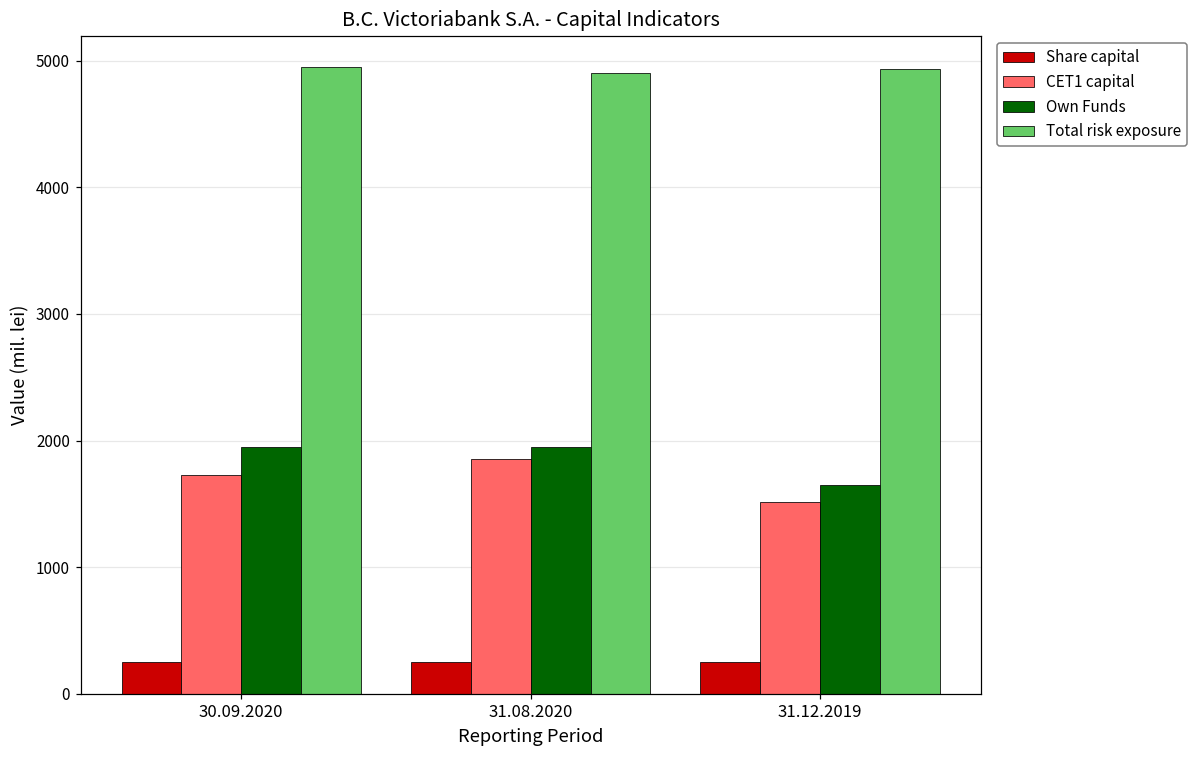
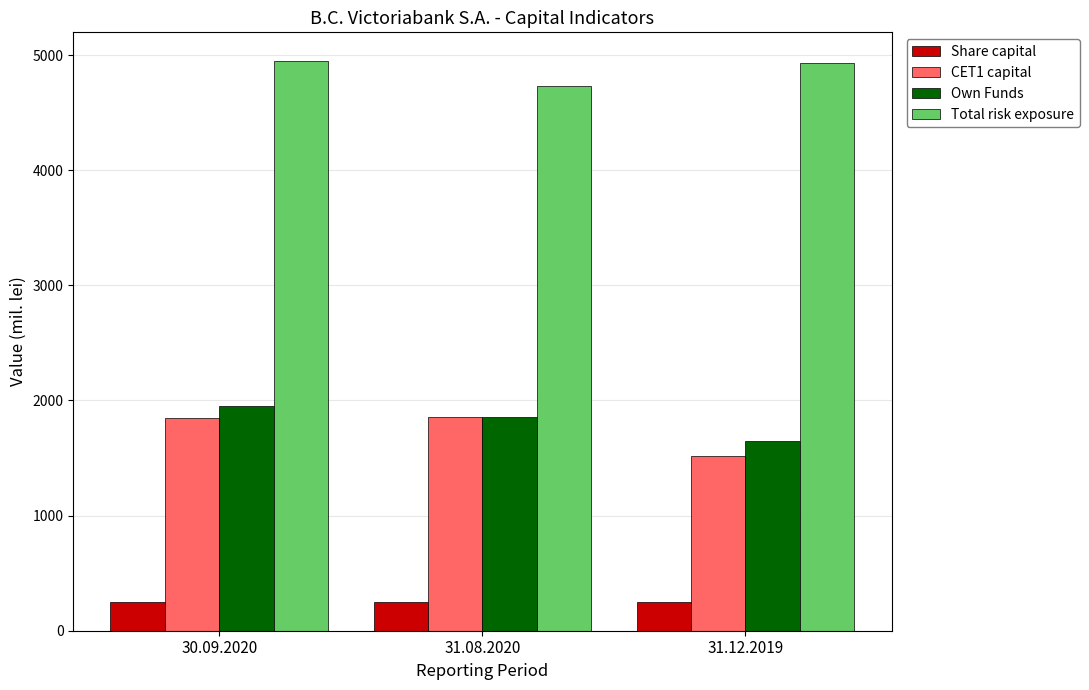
  {
    "Share capital": {
      "30.09.2020": 250,
      "31.08.2020": 250,
      "31.12.2019": 250
    },
    "CET1 capital": {
-     "30.09.2020": 1730,
+     "30.09.2020": 1850,
      "31.08.2020": 1850,
      "31.12.2019": 1520
    },
    "Own Funds": {
      "30.09.2020": 1950,
-     "31.08.2020": 1950,
+     "31.08.2020": 1850,
      "31.12.2019": 1650
    },
    "Total risk exposure": {
      "30.09.2020": 4950,
-     "31.08.2020": 4900,
+     "31.08.2020": 4730,
      "31.12.2019": 4930
    }
  }
